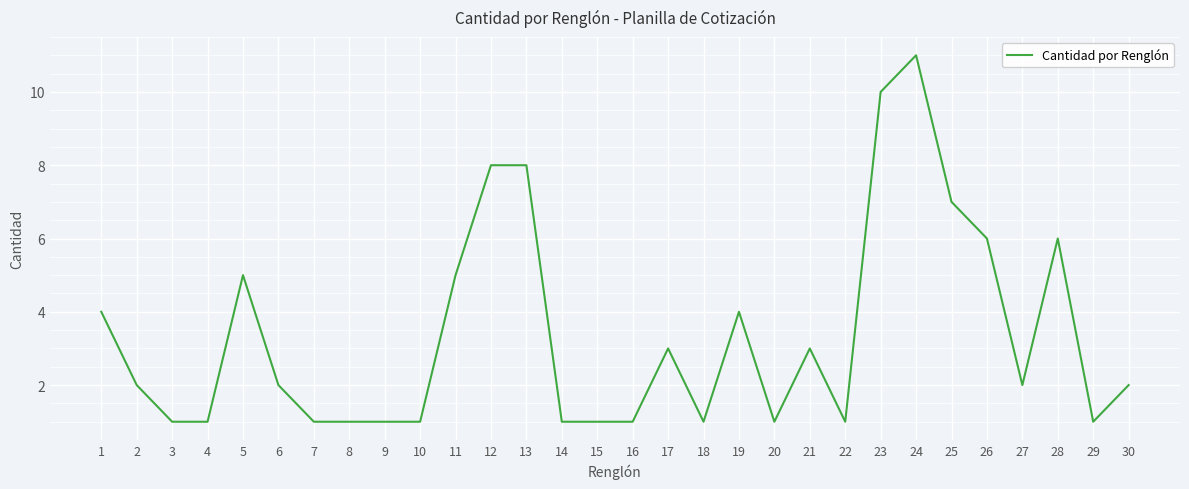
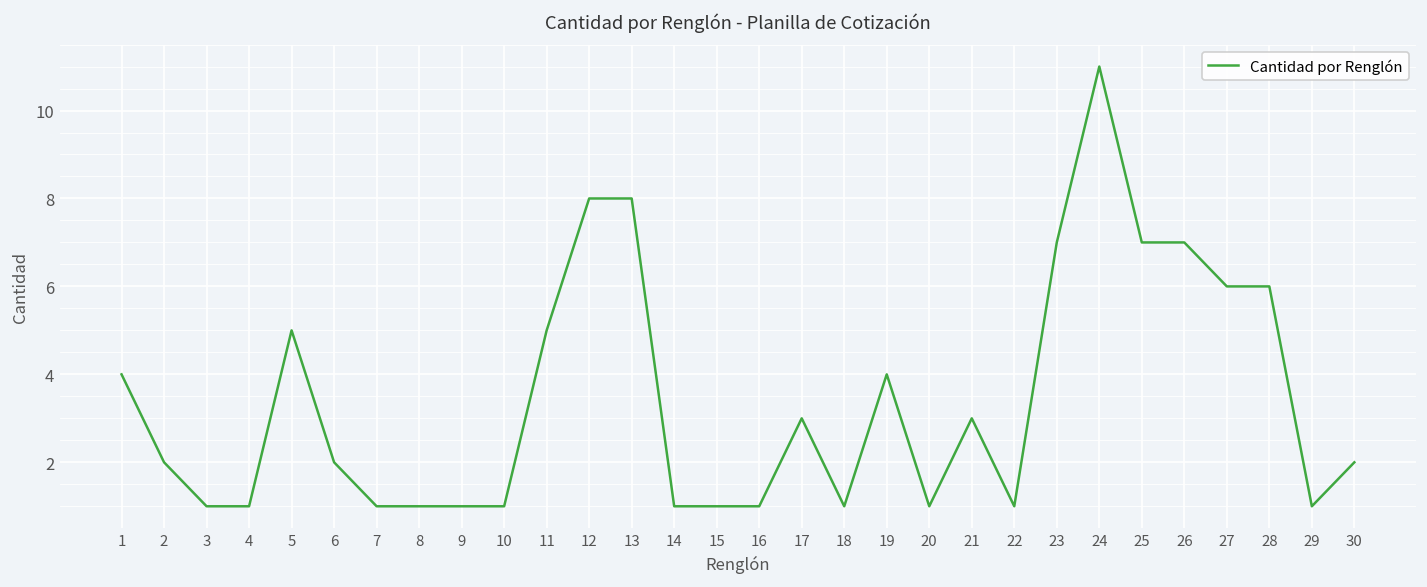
  {
    "1": 4,
    "2": 2,
    "3": 1,
    "4": 1,
    "5": 5,
    "6": 2,
    "7": 1,
    "8": 1,
    "9": 1,
    "10": 1,
    "11": 5,
    "12": 8,
    "13": 8,
    "14": 1,
    "15": 1,
    "16": 1,
    "17": 3,
    "18": 1,
    "19": 4,
    "20": 1,
    "21": 3,
    "22": 1,
-   "23": 10,
+   "23": 7,
    "24": 11,
    "25": 7,
-   "26": 6,
-   "27": 2,
+   "26": 7,
+   "27": 6,
    "28": 6,
    "29": 1,
    "30": 2
  }
